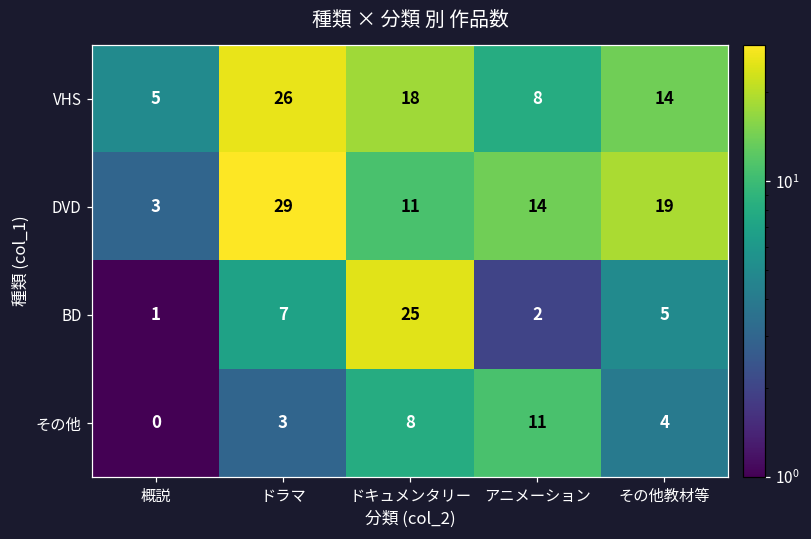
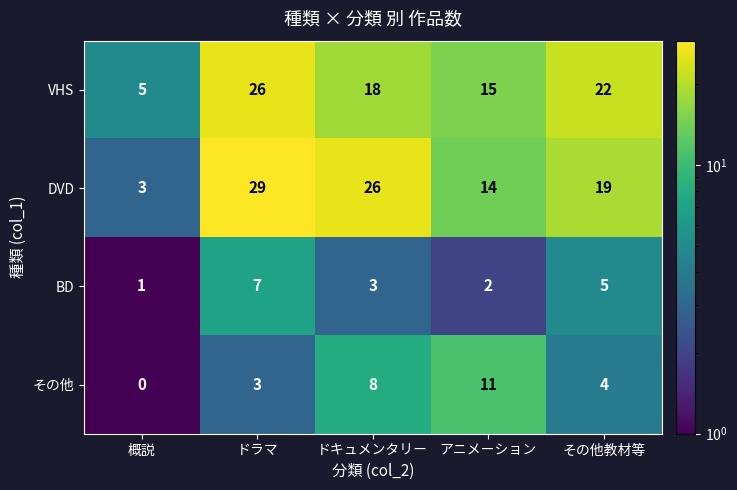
  {
    "VHS": {
      "概説": 5,
      "ドラマ": 26,
      "ドキュメンタリー": 18,
-     "アニメーション": 8,
-     "その他教材等": 14
+     "アニメーション": 15,
+     "その他教材等": 22
    },
    "DVD": {
      "概説": 3,
      "ドラマ": 29,
-     "ドキュメンタリー": 11,
+     "ドキュメンタリー": 26,
      "アニメーション": 14,
      "その他教材等": 19
    },
    "BD": {
      "概説": 1,
      "ドラマ": 7,
-     "ドキュメンタリー": 25,
+     "ドキュメンタリー": 3,
      "アニメーション": 2,
      "その他教材等": 5
    },
    "その他": {
      "概説": 0,
      "ドラマ": 3,
      "ドキュメンタリー": 8,
      "アニメーション": 11,
      "その他教材等": 4
    }
  }
